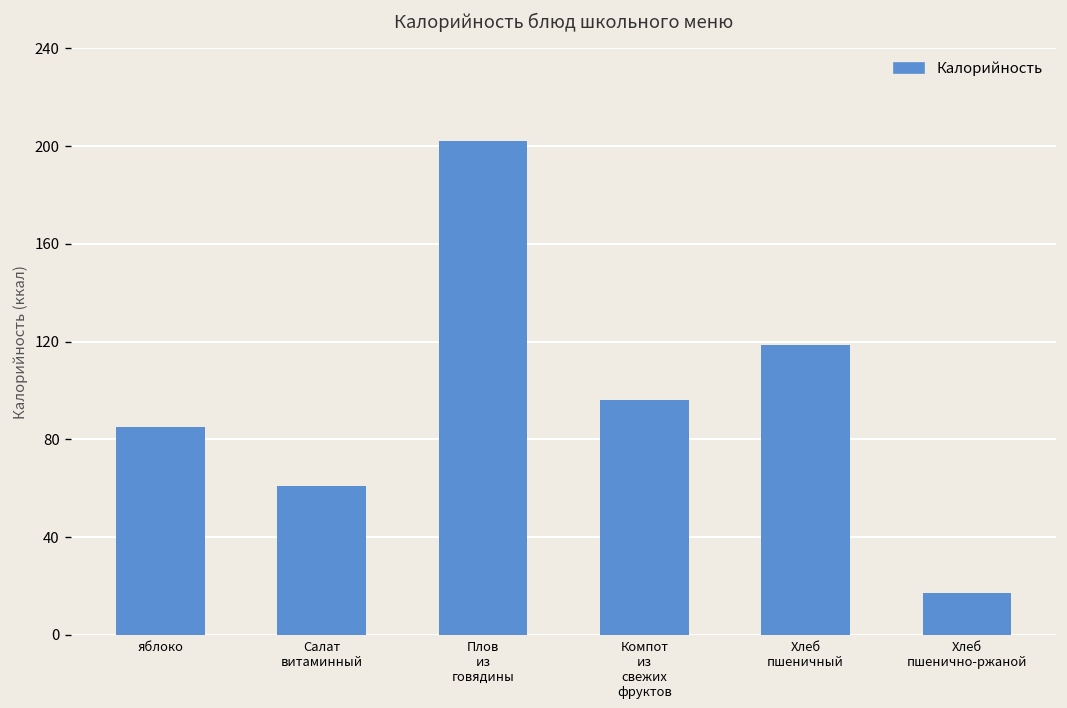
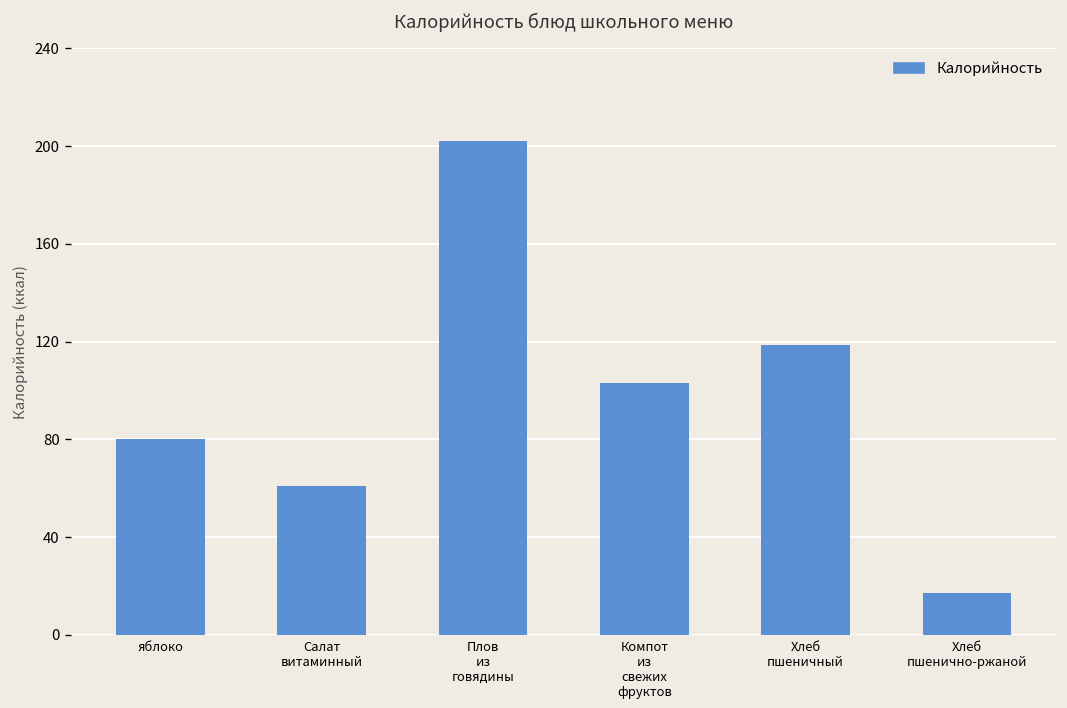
  {
-   "яблоко": 85,
+   "яблоко": 80,
    "Салат витаминный": 61,
    "Плов из говядины": 202,
-   "Компот из свежих фруктов": 96,
+   "Компот из свежих фруктов": 103,
    "Хлеб пшеничный": 119,
    "Хлеб пшенично-ржаной": 17
  }
